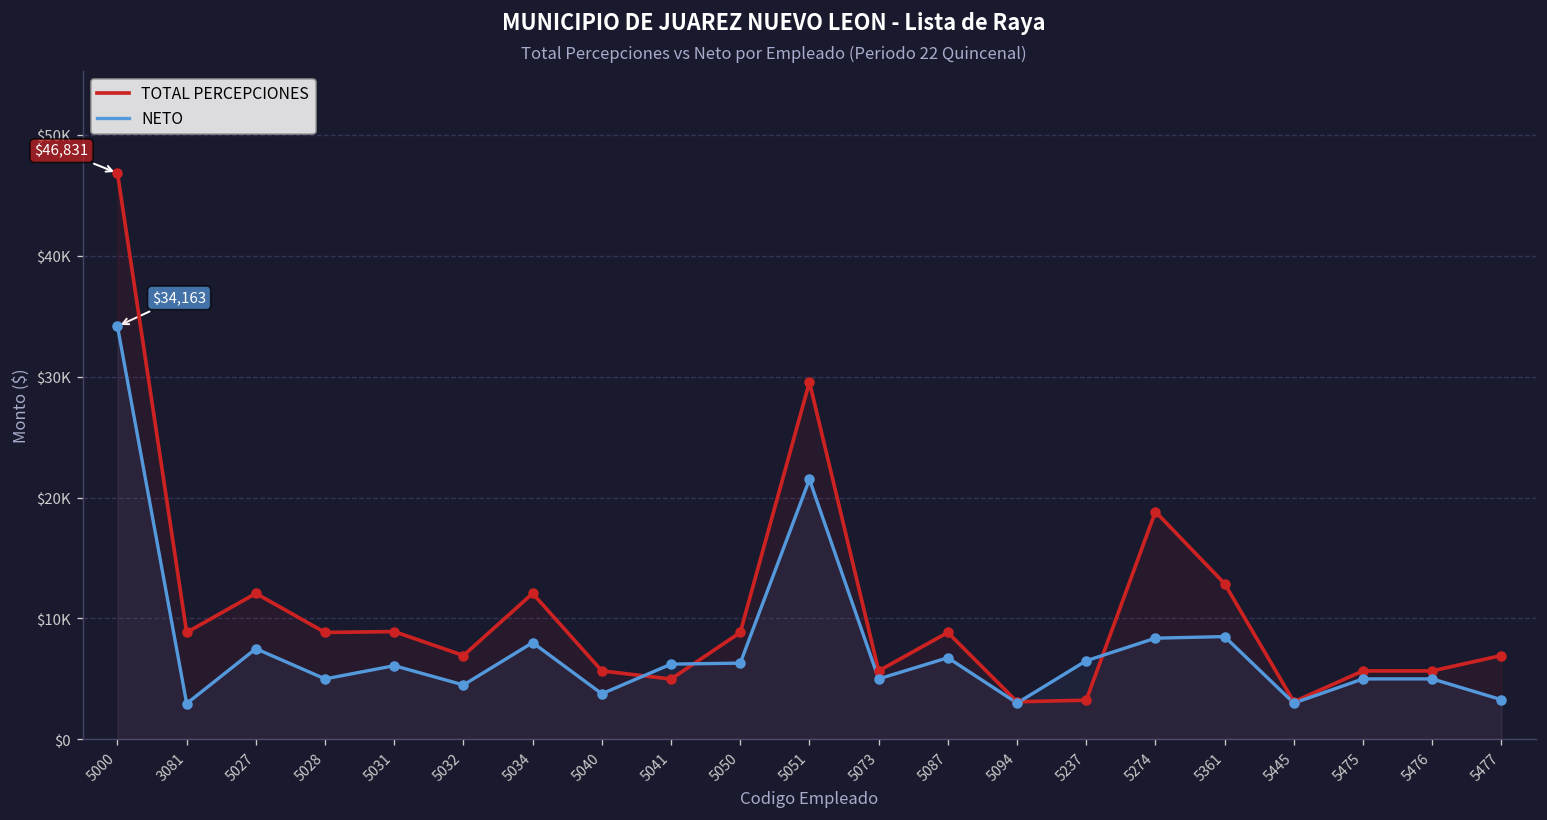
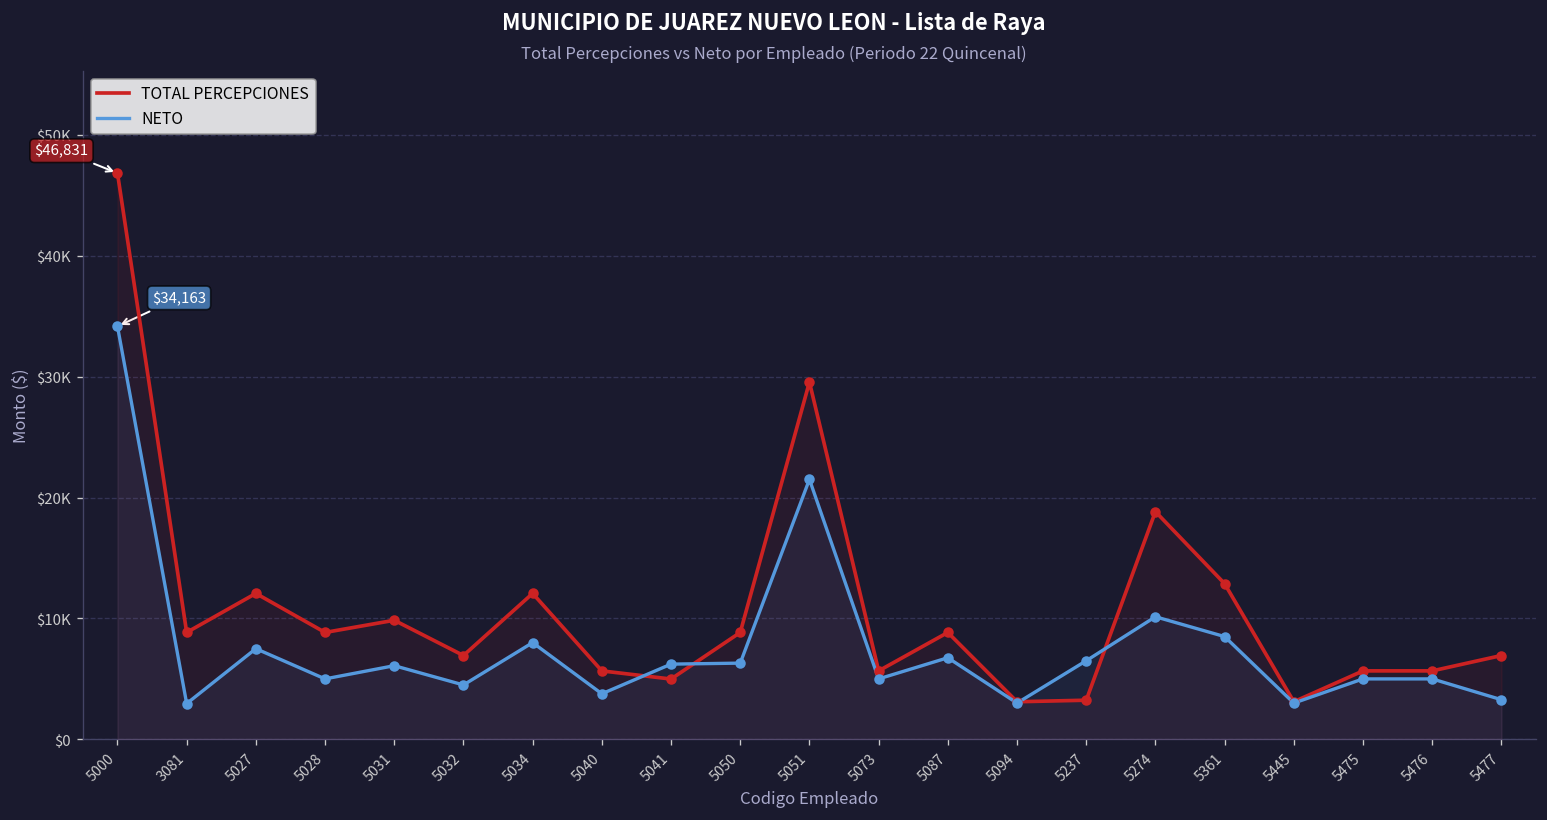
  {
    "TOTAL PERCEPCIONES": {
      "3081": "$8800",
      "5027": "$12100",
      "5028": "$8800",
-     "5031": "$8900",
+     "5031": "$9800",
      "5032": "$6900",
      "5034": "$12100",
      "5040": "$5700",
      "5041": "$5000",
      "5050": "$8800",
      "5051": "$29500",
      "5073": "$5700",
      "5087": "$8800",
      "5237": "$3200",
      "5274": "$18800",
      "5361": "$12900",
      "5475": "$5700",
      "5476": "$5700",
      "5477": "$6900"
    },
    "NETO": {
      "3081": "$3000",
      "5027": "$7500",
      "5028": "$5000",
      "5031": "$6100",
      "5032": "$4500",
      "5034": "$8000",
      "5040": "$3800",
      "5041": "$6200",
      "5050": "$6300",
      "5051": "$21500",
      "5073": "$5000",
      "5087": "$6800",
      "5237": "$6500",
-     "5274": "$8400",
+     "5274": "$10100",
      "5361": "$8500",
      "5475": "$5000",
      "5476": "$5000",
      "5477": "$3300"
    }
  }
